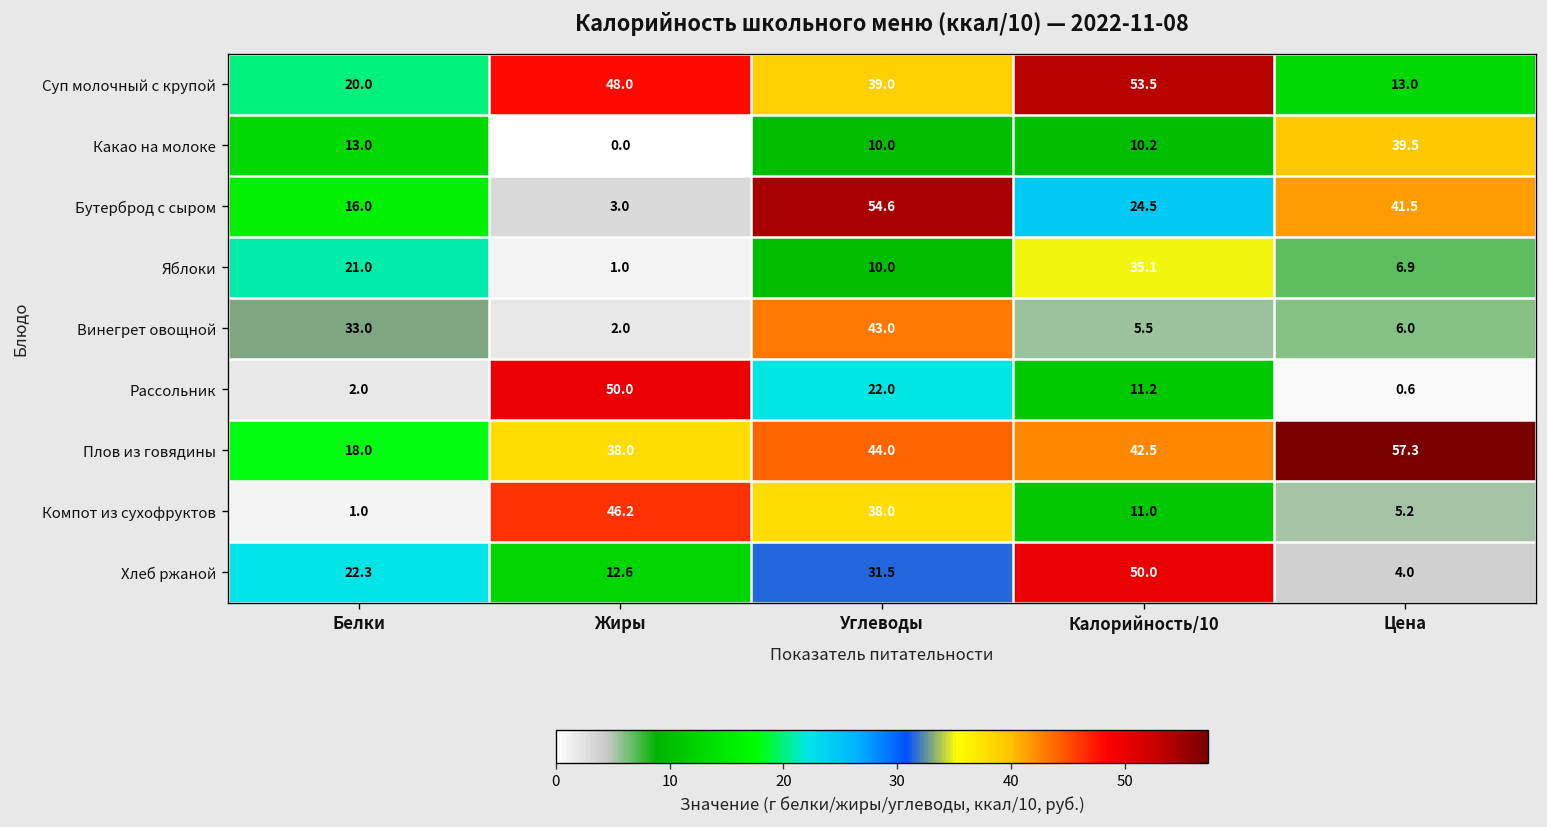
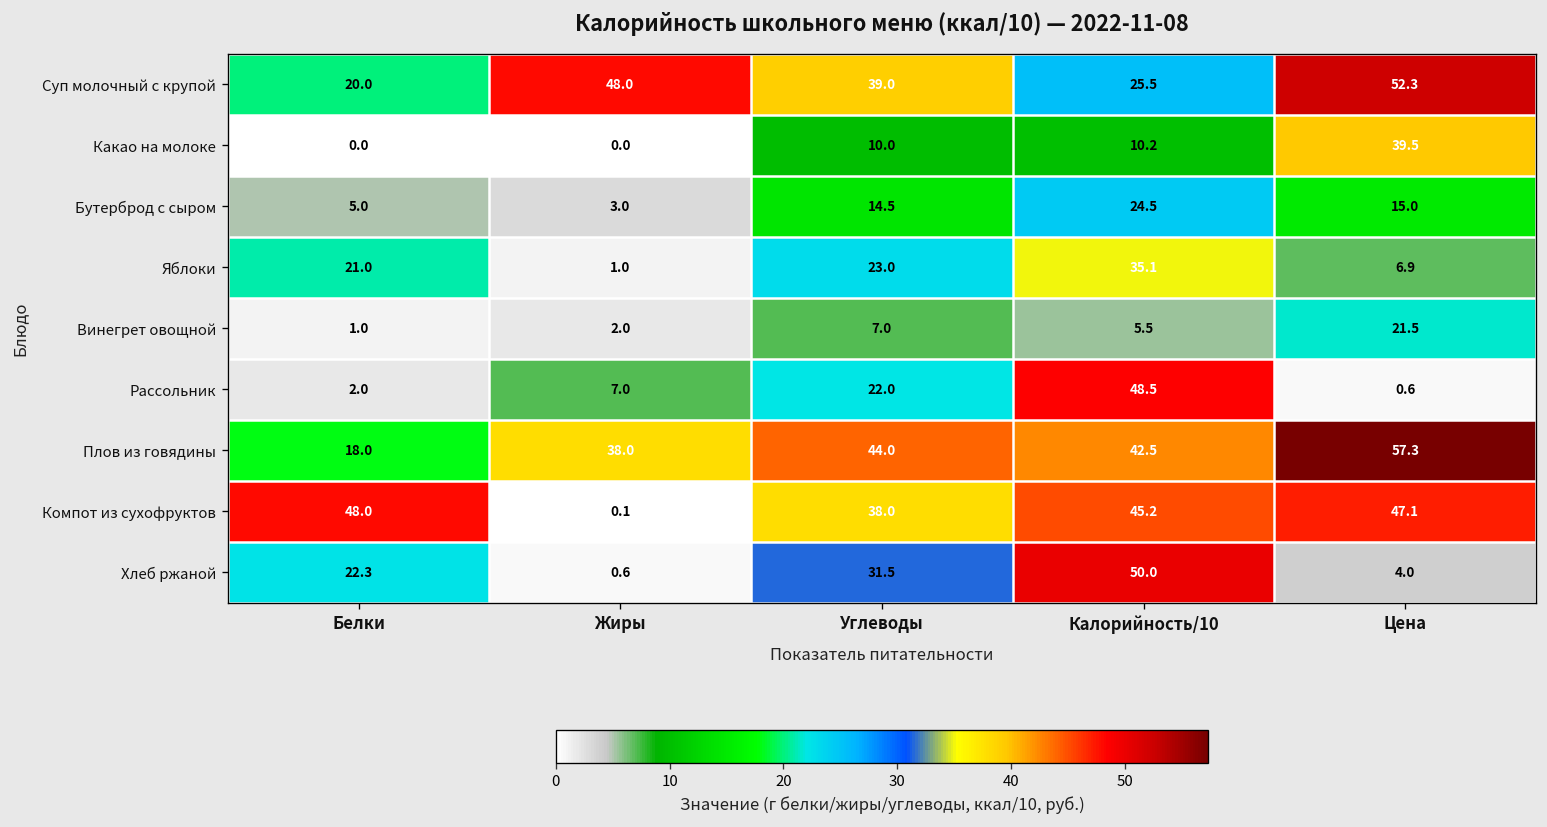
  {
    "Суп молочный с крупой": {
      "Белки": 20.0,
      "Жиры": 48.0,
      "Углеводы": 39.0,
-     "Калорийность/10": 53.5,
-     "Цена": 13.0
+     "Калорийность/10": 25.5,
+     "Цена": 52.3
    },
    "Какао на молоке": {
-     "Белки": 13.0,
+     "Белки": 0.0,
      "Жиры": 0.0,
      "Углеводы": 10.0,
      "Калорийность/10": 10.2,
      "Цена": 39.5
    },
    "Бутерброд с сыром": {
-     "Белки": 16.0,
+     "Белки": 5.0,
      "Жиры": 3.0,
-     "Углеводы": 54.6,
+     "Углеводы": 14.5,
      "Калорийность/10": 24.5,
-     "Цена": 41.5
+     "Цена": 15.0
    },
    "Яблоки": {
      "Белки": 21.0,
      "Жиры": 1.0,
-     "Углеводы": 10.0,
+     "Углеводы": 23.0,
      "Калорийность/10": 35.1,
      "Цена": 6.9
    },
    "Винегрет овощной": {
-     "Белки": 33.0,
+     "Белки": 1.0,
      "Жиры": 2.0,
-     "Углеводы": 43.0,
+     "Углеводы": 7.0,
      "Калорийность/10": 5.5,
-     "Цена": 6.0
+     "Цена": 21.5
    },
    "Рассольник": {
      "Белки": 2.0,
-     "Жиры": 50.0,
+     "Жиры": 7.0,
      "Углеводы": 22.0,
-     "Калорийность/10": 11.2,
+     "Калорийность/10": 48.5,
      "Цена": 0.6
    },
    "Плов из говядины": {
      "Белки": 18.0,
      "Жиры": 38.0,
      "Углеводы": 44.0,
      "Калорийность/10": 42.5,
      "Цена": 57.3
    },
    "Компот из сухофруктов": {
-     "Белки": 1.0,
-     "Жиры": 46.2,
+     "Белки": 48.0,
+     "Жиры": 0.1,
      "Углеводы": 38.0,
-     "Калорийность/10": 11.0,
-     "Цена": 5.2
+     "Калорийность/10": 45.2,
+     "Цена": 47.1
    },
    "Хлеб ржаной": {
      "Белки": 22.3,
-     "Жиры": 12.6,
+     "Жиры": 0.6,
      "Углеводы": 31.5,
      "Калорийность/10": 50.0,
      "Цена": 4.0
    }
  }
